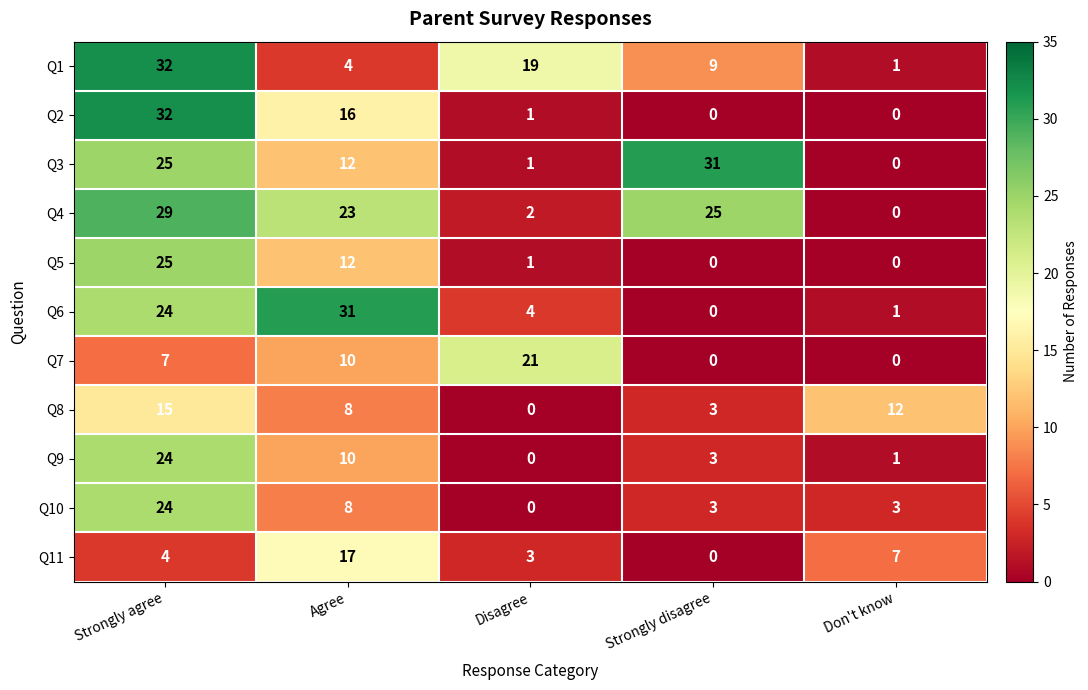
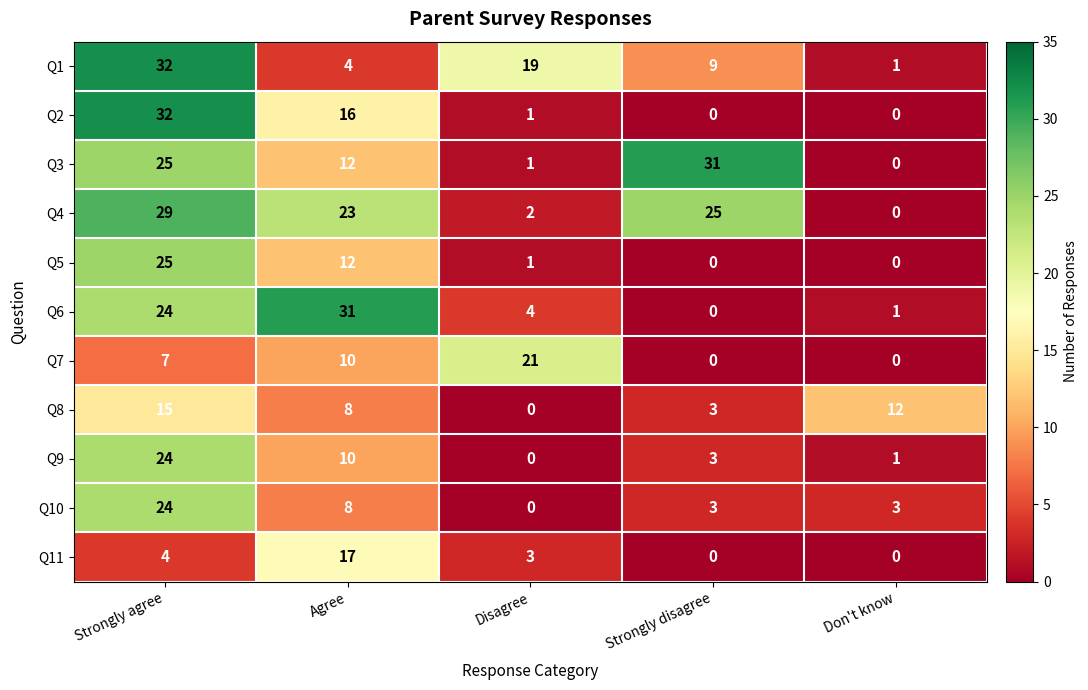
  {
    "Q1": {
      "Strongly agree": 32,
      "Agree": 4,
      "Disagree": 19,
      "Strongly disagree": 9,
      "Don't know": 1
    },
    "Q2": {
      "Strongly agree": 32,
      "Agree": 16,
      "Disagree": 1,
      "Strongly disagree": 0,
      "Don't know": 0
    },
    "Q3": {
      "Strongly agree": 25,
      "Agree": 12,
      "Disagree": 1,
      "Strongly disagree": 31,
      "Don't know": 0
    },
    "Q4": {
      "Strongly agree": 29,
      "Agree": 23,
      "Disagree": 2,
      "Strongly disagree": 25,
      "Don't know": 0
    },
    "Q5": {
      "Strongly agree": 25,
      "Agree": 12,
      "Disagree": 1,
      "Strongly disagree": 0,
      "Don't know": 0
    },
    "Q6": {
      "Strongly agree": 24,
      "Agree": 31,
      "Disagree": 4,
      "Strongly disagree": 0,
      "Don't know": 1
    },
    "Q7": {
      "Strongly agree": 7,
      "Agree": 10,
      "Disagree": 21,
      "Strongly disagree": 0,
      "Don't know": 0
    },
    "Q8": {
      "Strongly agree": 15,
      "Agree": 8,
      "Disagree": 0,
      "Strongly disagree": 3,
      "Don't know": 12
    },
    "Q9": {
      "Strongly agree": 24,
      "Agree": 10,
      "Disagree": 0,
      "Strongly disagree": 3,
      "Don't know": 1
    },
    "Q10": {
      "Strongly agree": 24,
      "Agree": 8,
      "Disagree": 0,
      "Strongly disagree": 3,
      "Don't know": 3
    },
    "Q11": {
      "Strongly agree": 4,
      "Agree": 17,
      "Disagree": 3,
      "Strongly disagree": 0,
-     "Don't know": 7
+     "Don't know": 0
    }
  }
